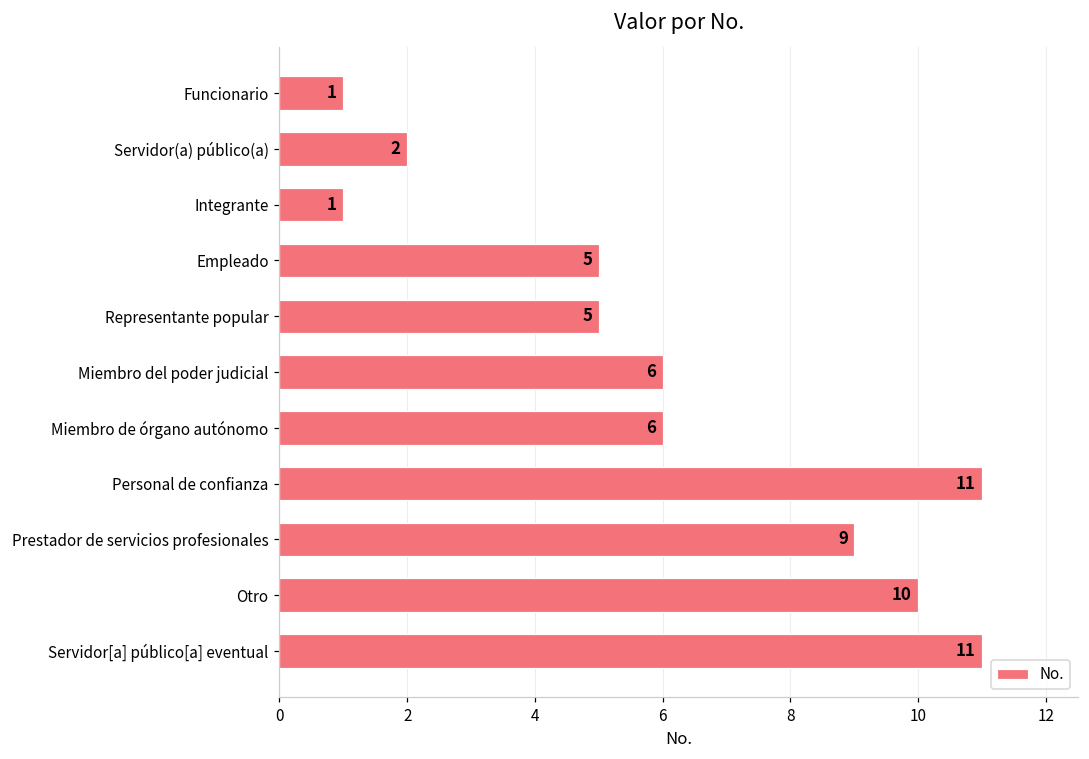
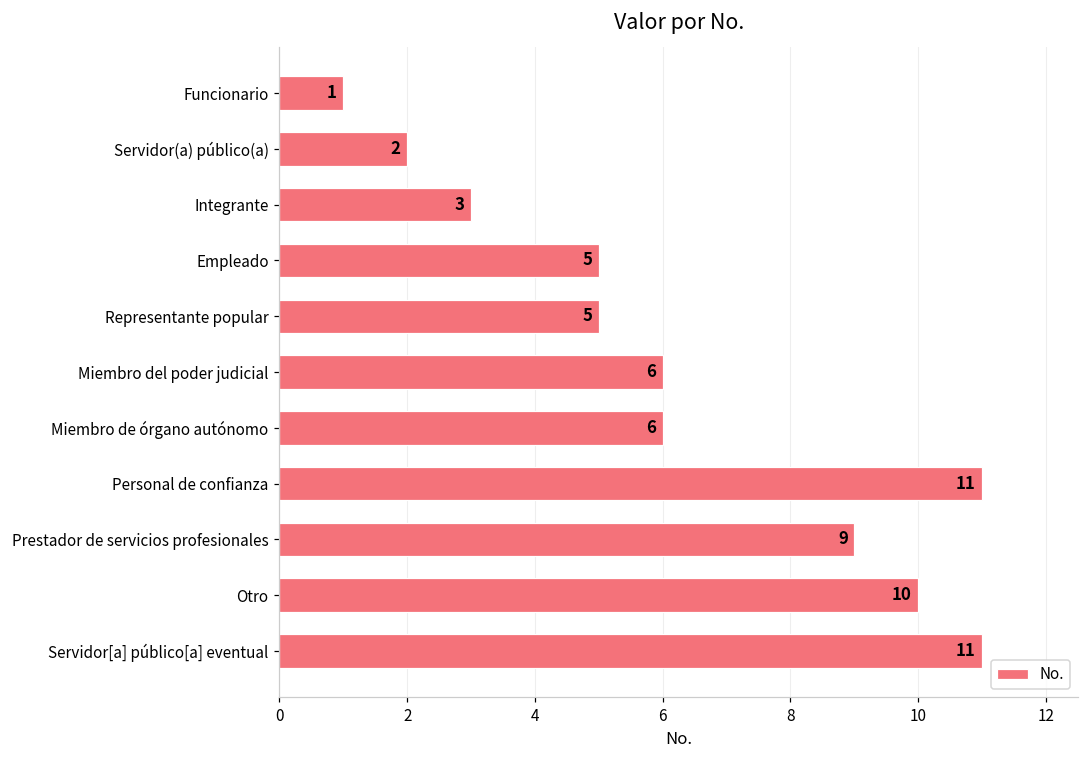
  {
    "Funcionario": 1,
    "Servidor(a) público(a)": 2,
-   "Integrante": 1,
+   "Integrante": 3,
    "Empleado": 5,
    "Representante popular": 5,
    "Miembro del poder judicial": 6,
    "Miembro de órgano autónomo": 6,
    "Personal de confianza": 11,
    "Prestador de servicios profesionales": 9,
    "Otro": 10,
    "Servidor[a] público[a] eventual": 11
  }
